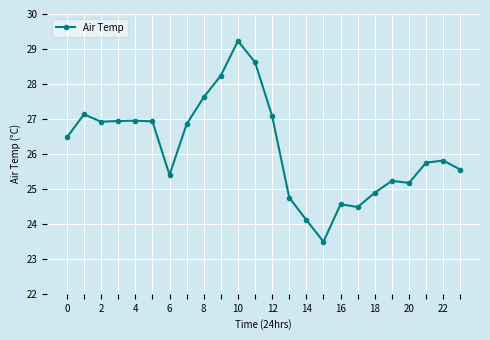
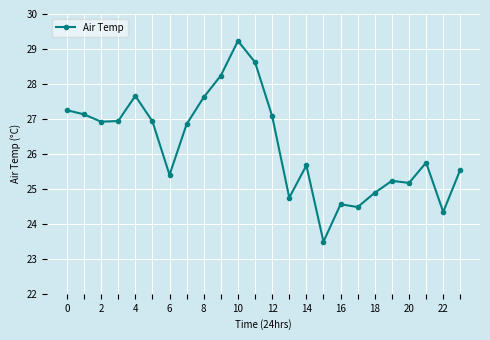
  {
-   "0": 26.5,
+   "0": 27.3,
    "2": 26.9,
-   "4": 27.0,
+   "4": 27.7,
    "6": 25.4,
    "8": 27.6,
    "10": 29.2,
    "12": 27.1,
-   "14": 24.1,
+   "14": 25.7,
    "16": 24.6,
    "18": 24.9,
    "20": 25.2,
-   "22": 25.8
+   "22": 24.3
  }
